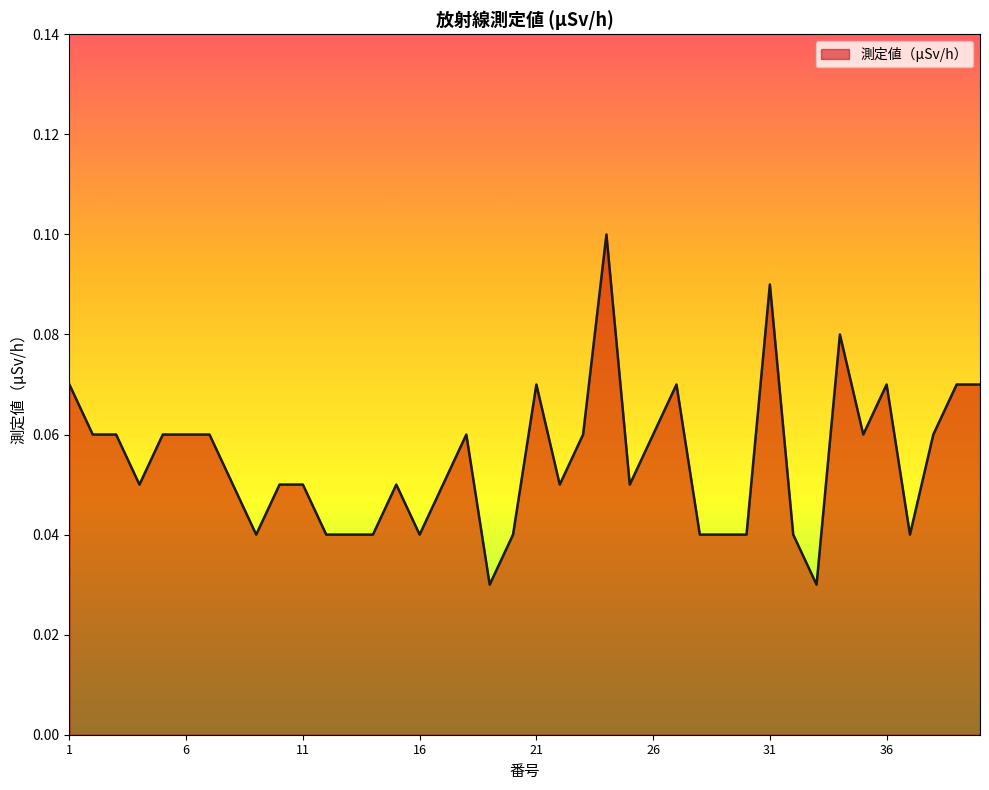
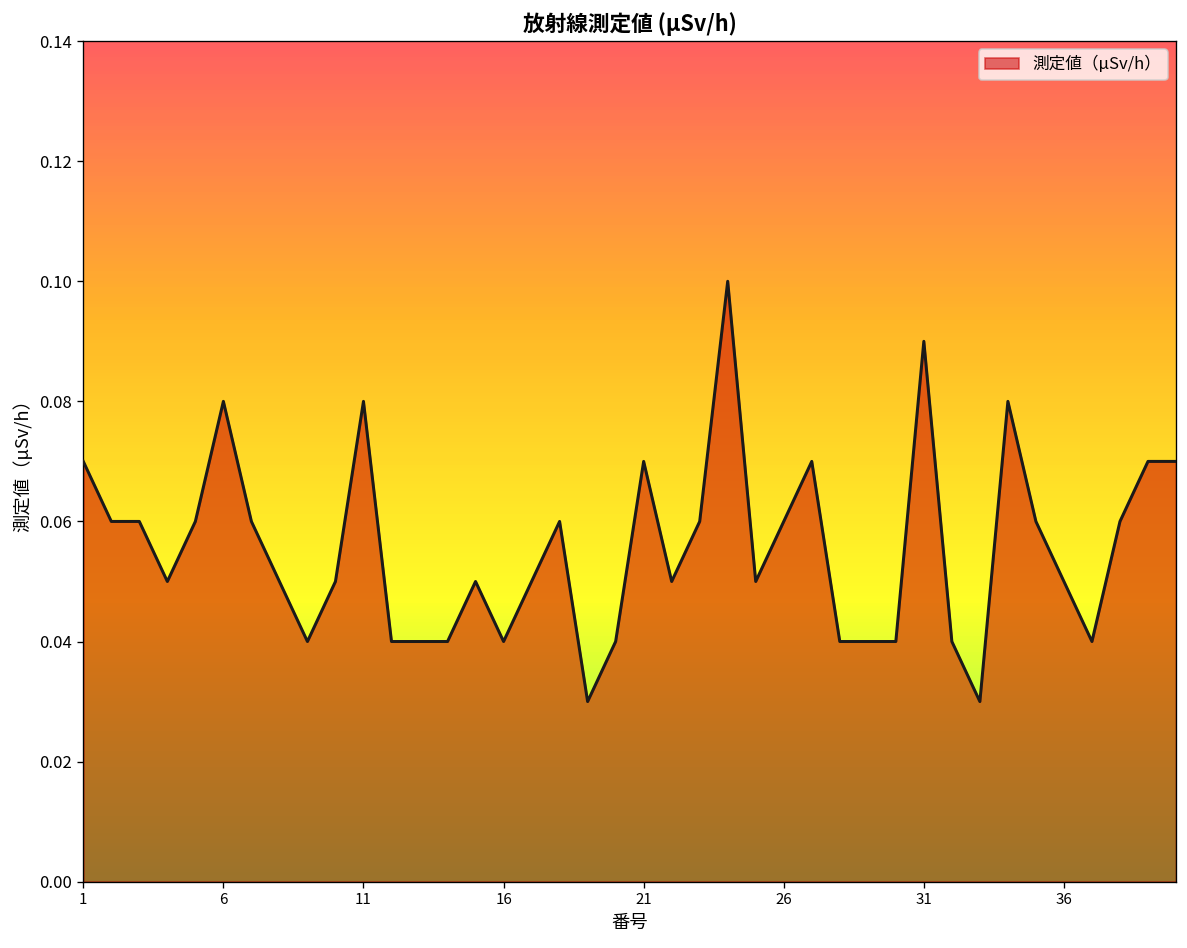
  {
    "1": 0.07,
-   "6": 0.06,
-   "11": 0.05,
+   "6": 0.08,
+   "11": 0.08,
    "16": 0.04,
    "21": 0.07,
    "26": 0.06,
    "31": 0.09,
-   "36": 0.07
+   "36": 0.05
  }
